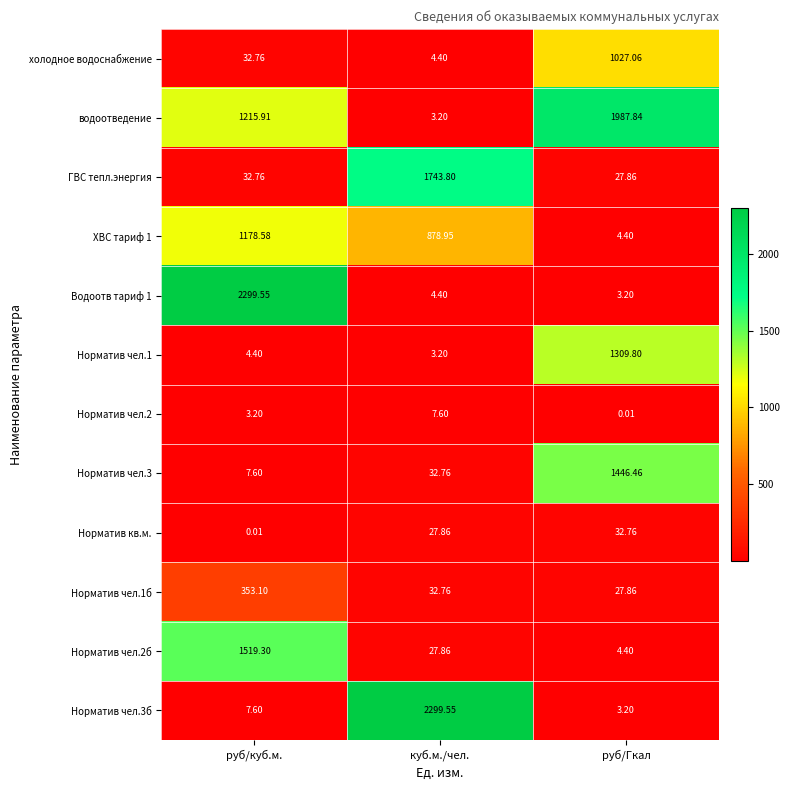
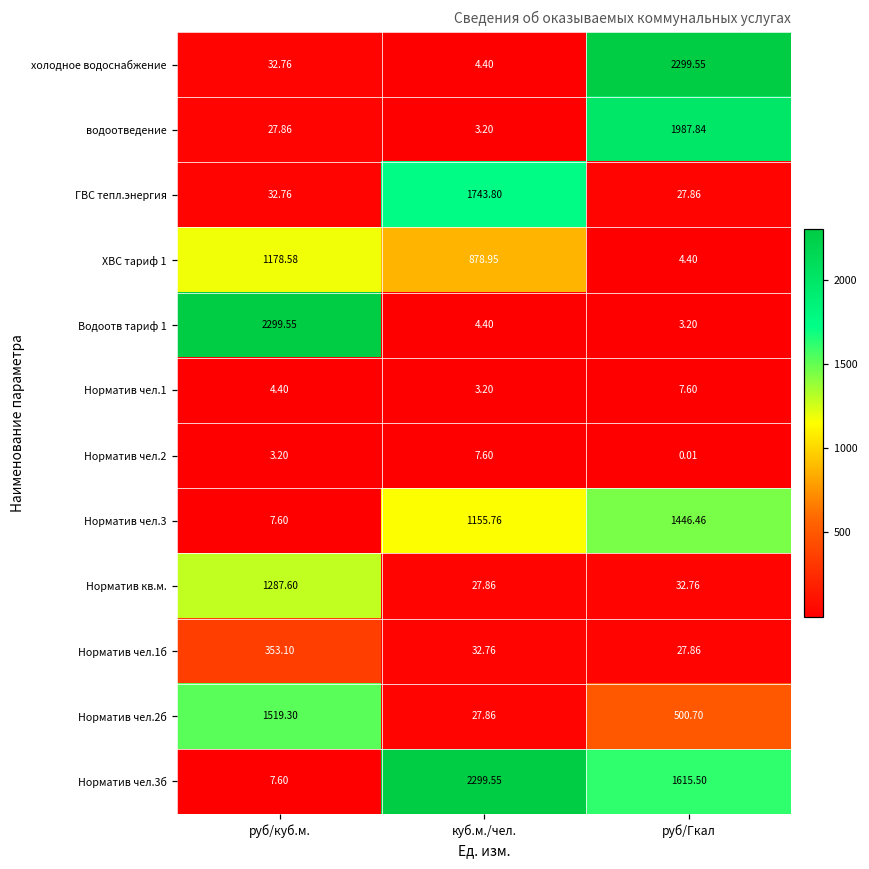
  {
    "холодное водоснабжение": {
      "руб/куб.м.": 32.76,
      "куб.м./чел.": 4.40,
-     "руб/Гкал": 1027.06
+     "руб/Гкал": 2299.55
    },
    "водоотведение": {
-     "руб/куб.м.": 1215.91,
+     "руб/куб.м.": 27.86,
      "куб.м./чел.": 3.20,
      "руб/Гкал": 1987.84
    },
    "ГВС тепл.энергия": {
      "руб/куб.м.": 32.76,
      "куб.м./чел.": 1743.80,
      "руб/Гкал": 27.86
    },
    "ХВС тариф 1": {
      "руб/куб.м.": 1178.58,
      "куб.м./чел.": 878.95,
      "руб/Гкал": 4.40
    },
    "Водоотв тариф 1": {
      "руб/куб.м.": 2299.55,
      "куб.м./чел.": 4.40,
      "руб/Гкал": 3.20
    },
    "Норматив чел.1": {
      "руб/куб.м.": 4.40,
      "куб.м./чел.": 3.20,
-     "руб/Гкал": 1309.80
+     "руб/Гкал": 7.60
    },
    "Норматив чел.2": {
      "руб/куб.м.": 3.20,
      "куб.м./чел.": 7.60,
      "руб/Гкал": 0.01
    },
    "Норматив чел.3": {
      "руб/куб.м.": 7.60,
-     "куб.м./чел.": 32.76,
+     "куб.м./чел.": 1155.76,
      "руб/Гкал": 1446.46
    },
    "Норматив кв.м.": {
-     "руб/куб.м.": 0.01,
+     "руб/куб.м.": 1287.60,
      "куб.м./чел.": 27.86,
      "руб/Гкал": 32.76
    },
    "Норматив чел.1б": {
      "руб/куб.м.": 353.10,
      "куб.м./чел.": 32.76,
      "руб/Гкал": 27.86
    },
    "Норматив чел.2б": {
      "руб/куб.м.": 1519.30,
      "куб.м./чел.": 27.86,
-     "руб/Гкал": 4.40
+     "руб/Гкал": 500.70
    },
    "Норматив чел.3б": {
      "руб/куб.м.": 7.60,
      "куб.м./чел.": 2299.55,
-     "руб/Гкал": 3.20
+     "руб/Гкал": 1615.50
    }
  }
